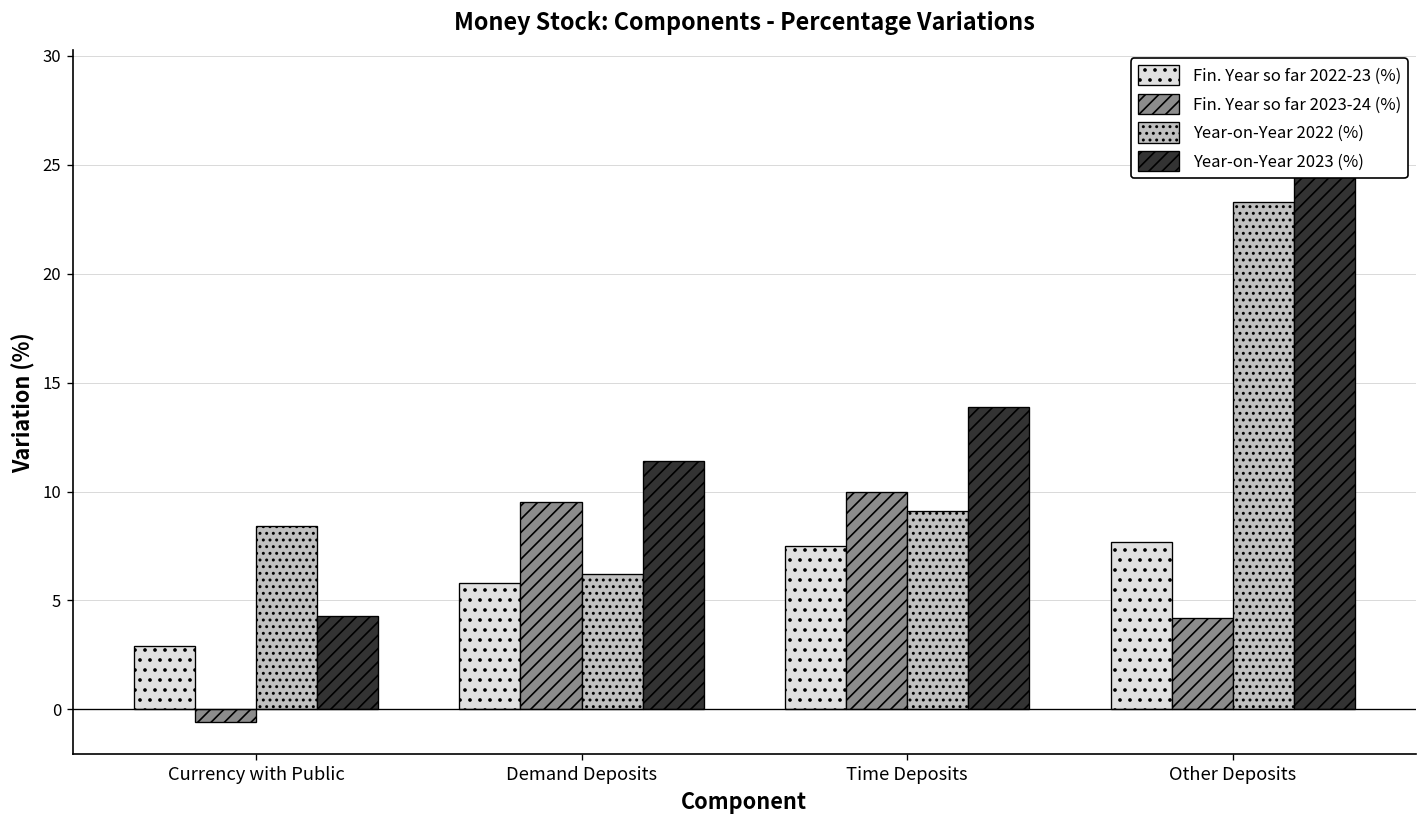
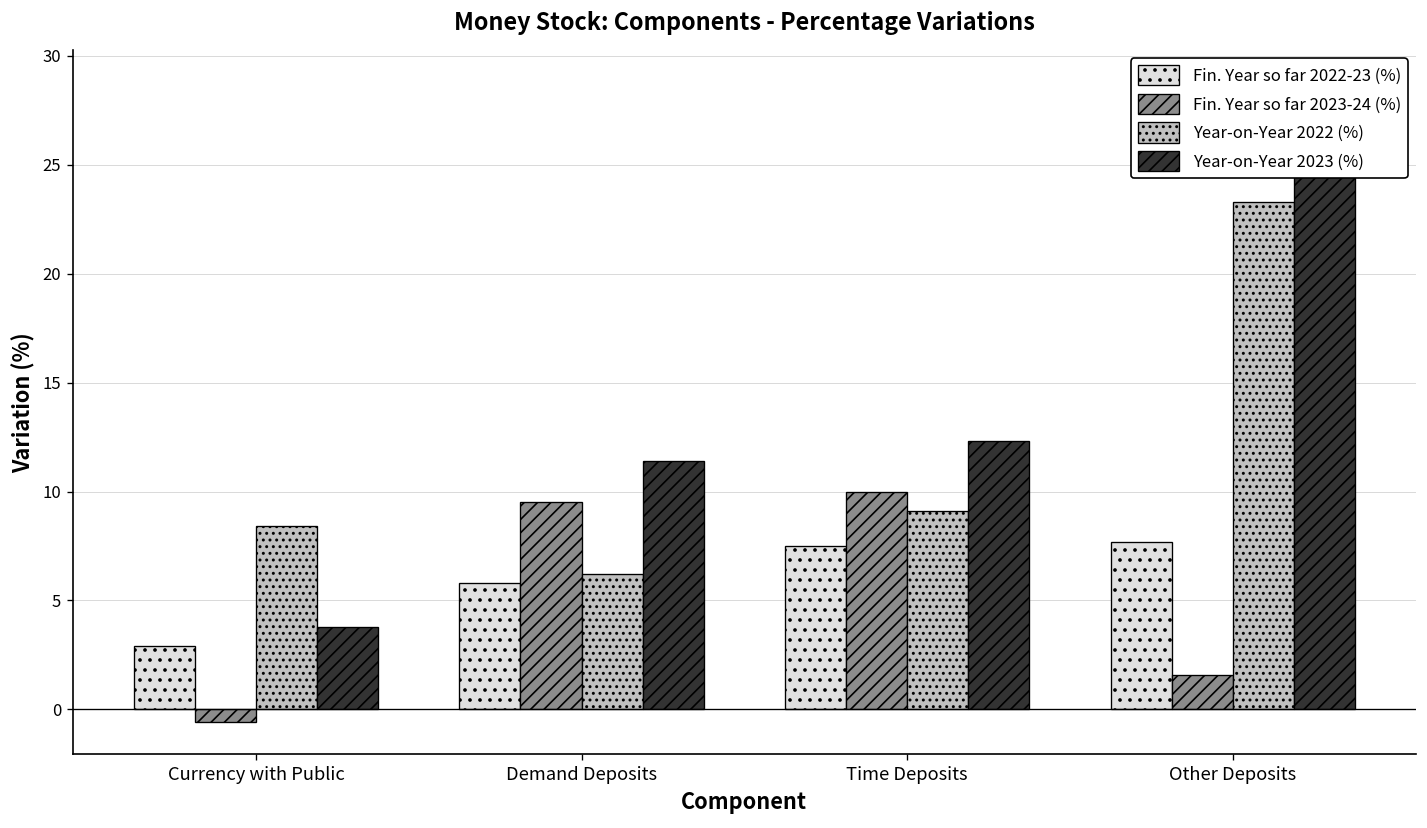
  {
    "Fin. Year so far 2023-24 (%)": {
      "Currency with Public": -0.6,
      "Demand Deposits": 9.5,
      "Time Deposits": 10.0,
-     "Other Deposits": 4.2
+     "Other Deposits": 1.6
    },
    "Year-on-Year 2023 (%)": {
-     "Currency with Public": 4.3,
+     "Currency with Public": 3.8,
      "Demand Deposits": 11.4,
-     "Time Deposits": 13.9
+     "Time Deposits": 12.3
    }
  }
